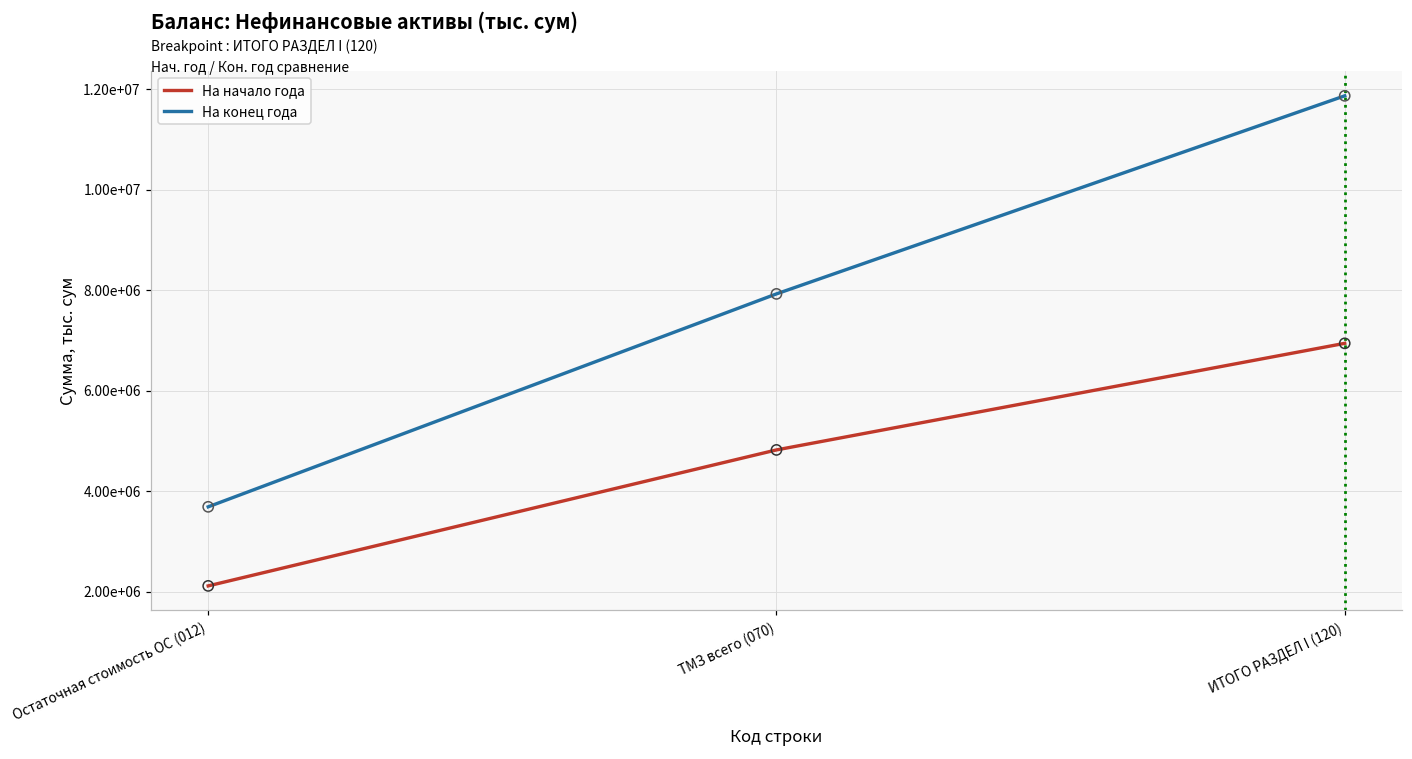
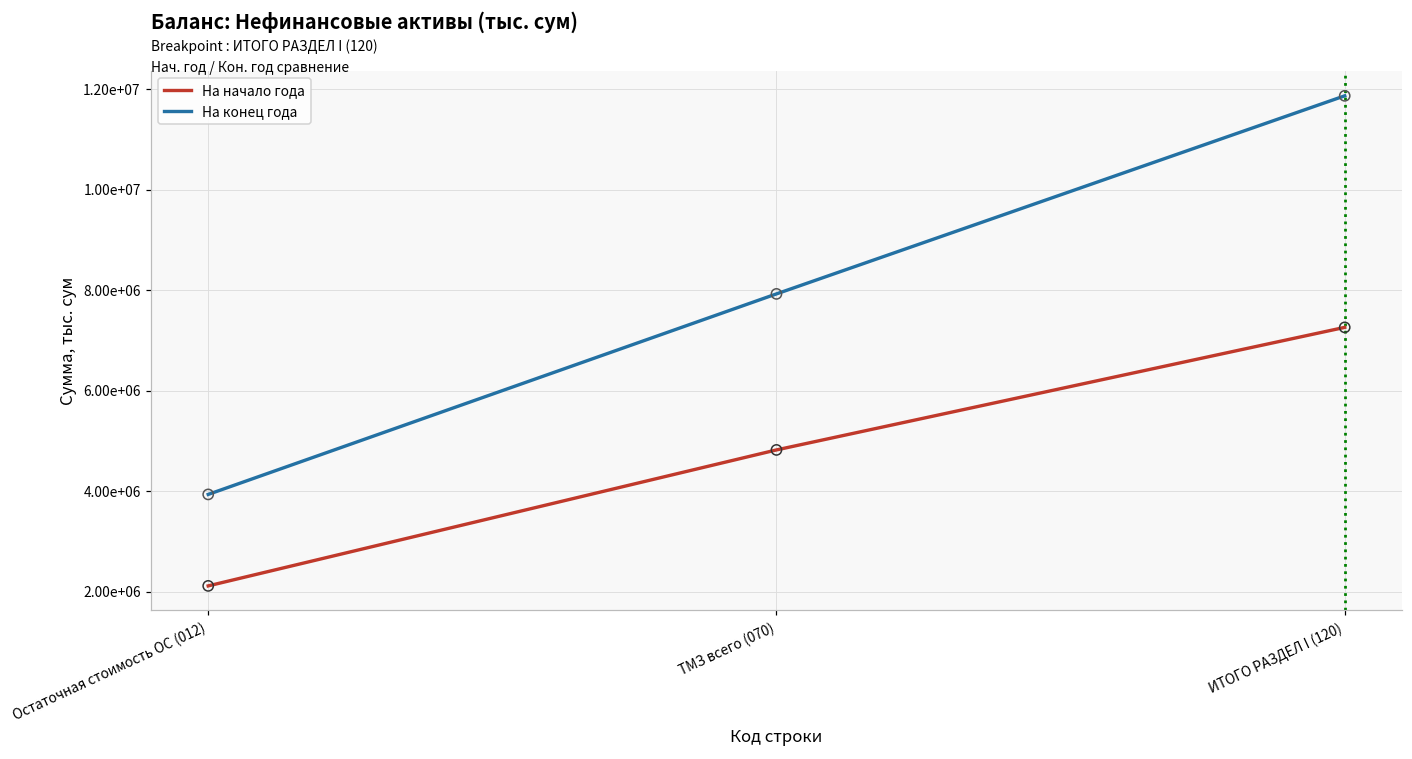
  {
    "На начало года": {
      "Остаточная стоимость ОС (012)": 2100000,
      "ТМЗ всего (070)": 4800000,
-     "ИТОГО РАЗДЕЛ I (120)": 6900000
+     "ИТОГО РАЗДЕЛ I (120)": 7300000
    },
    "На конец года": {
-     "Остаточная стоимость ОС (012)": 3700000,
+     "Остаточная стоимость ОС (012)": 3900000,
      "ТМЗ всего (070)": 7900000,
      "ИТОГО РАЗДЕЛ I (120)": 11900000
    }
  }
